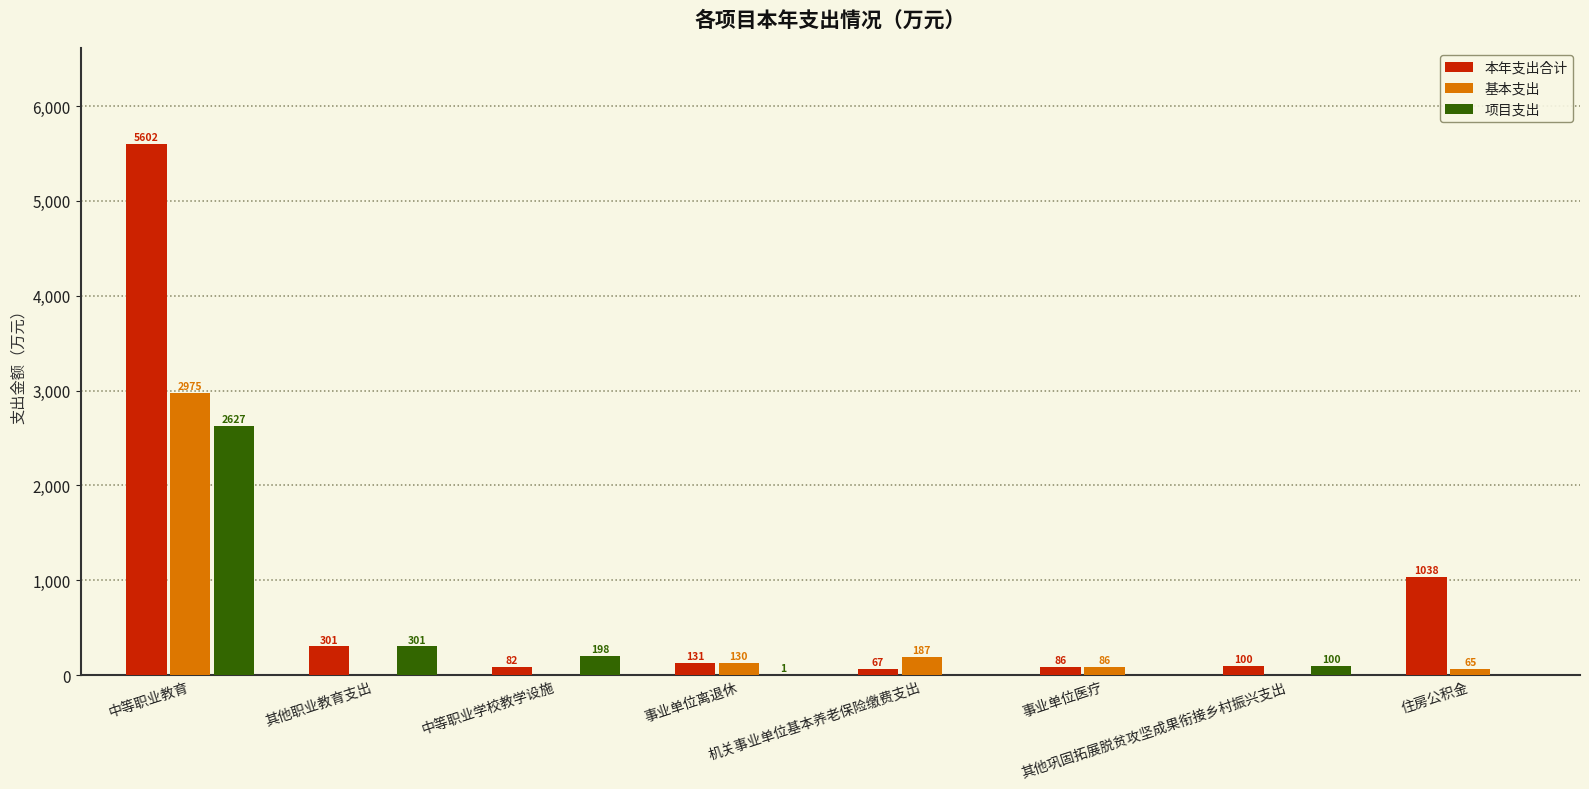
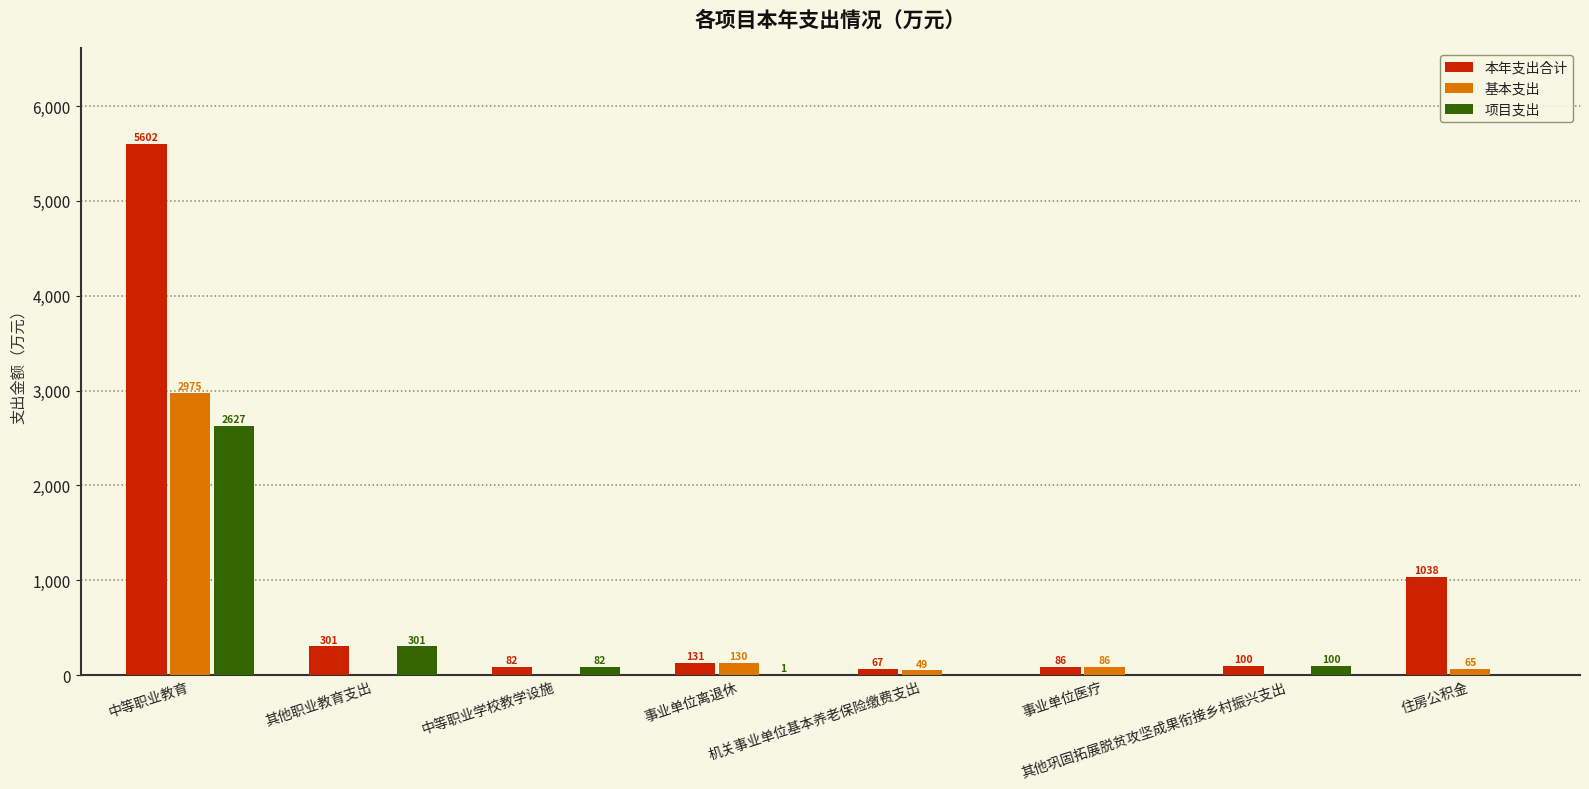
  {
    "本年支出合计": {
      "中等职业教育": 5602,
      "其他职业教育支出": 301,
      "中等职业学校教学设施": 82,
      "事业单位离退休": 131,
      "机关事业单位基本养老保险缴费支出": 67,
      "事业单位医疗": 86,
      "其他巩固拓展脱贫攻坚成果衔接乡村振兴支出": 100,
      "住房公积金": 1038
    },
    "基本支出": {
      "中等职业教育": 2975,
      "事业单位离退休": 130,
-     "机关事业单位基本养老保险缴费支出": 187,
+     "机关事业单位基本养老保险缴费支出": 49,
      "事业单位医疗": 86,
      "住房公积金": 65
    },
    "项目支出": {
      "中等职业教育": 2627,
      "其他职业教育支出": 301,
-     "中等职业学校教学设施": 198,
+     "中等职业学校教学设施": 82,
      "事业单位离退休": 1,
      "其他巩固拓展脱贫攻坚成果衔接乡村振兴支出": 100
    }
  }
